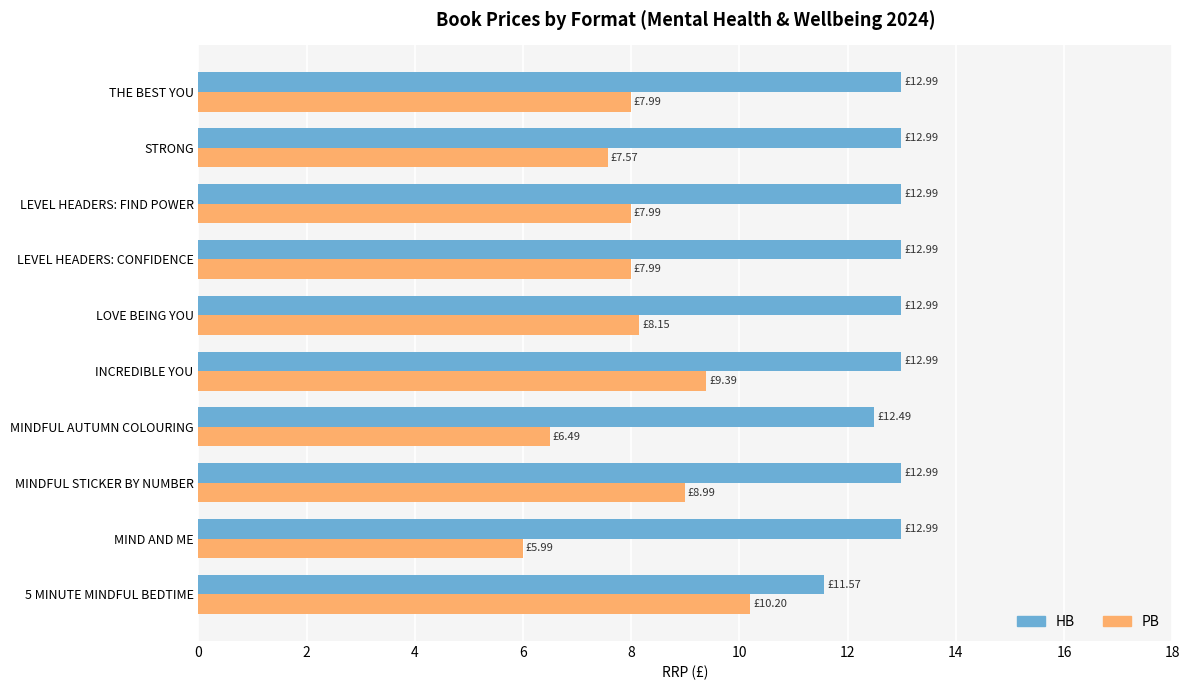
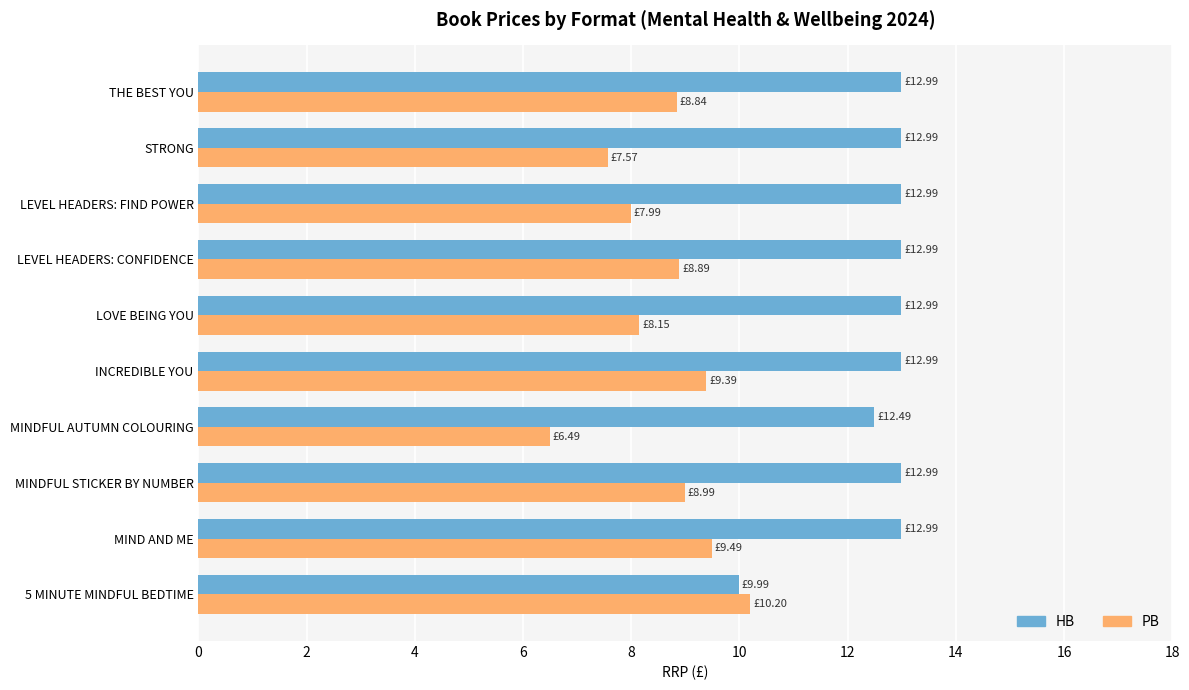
  {
    "HB": {
      "THE BEST YOU": "£12.99",
      "STRONG": "£12.99",
      "LEVEL HEADERS: FIND POWER": "£12.99",
      "LEVEL HEADERS: CONFIDENCE": "£12.99",
      "LOVE BEING YOU": "£12.99",
      "INCREDIBLE YOU": "£12.99",
      "MINDFUL AUTUMN COLOURING": "£12.49",
      "MINDFUL STICKER BY NUMBER": "£12.99",
      "MIND AND ME": "£12.99",
-     "5 MINUTE MINDFUL BEDTIME": "£11.57"
+     "5 MINUTE MINDFUL BEDTIME": "£9.99"
    },
    "PB": {
-     "THE BEST YOU": "£7.99",
+     "THE BEST YOU": "£8.84",
      "STRONG": "£7.57",
      "LEVEL HEADERS: FIND POWER": "£7.99",
-     "LEVEL HEADERS: CONFIDENCE": "£7.99",
+     "LEVEL HEADERS: CONFIDENCE": "£8.89",
      "LOVE BEING YOU": "£8.15",
      "INCREDIBLE YOU": "£9.39",
      "MINDFUL AUTUMN COLOURING": "£6.49",
      "MINDFUL STICKER BY NUMBER": "£8.99",
-     "MIND AND ME": "£5.99",
+     "MIND AND ME": "£9.49",
      "5 MINUTE MINDFUL BEDTIME": "£10.20"
    }
  }
